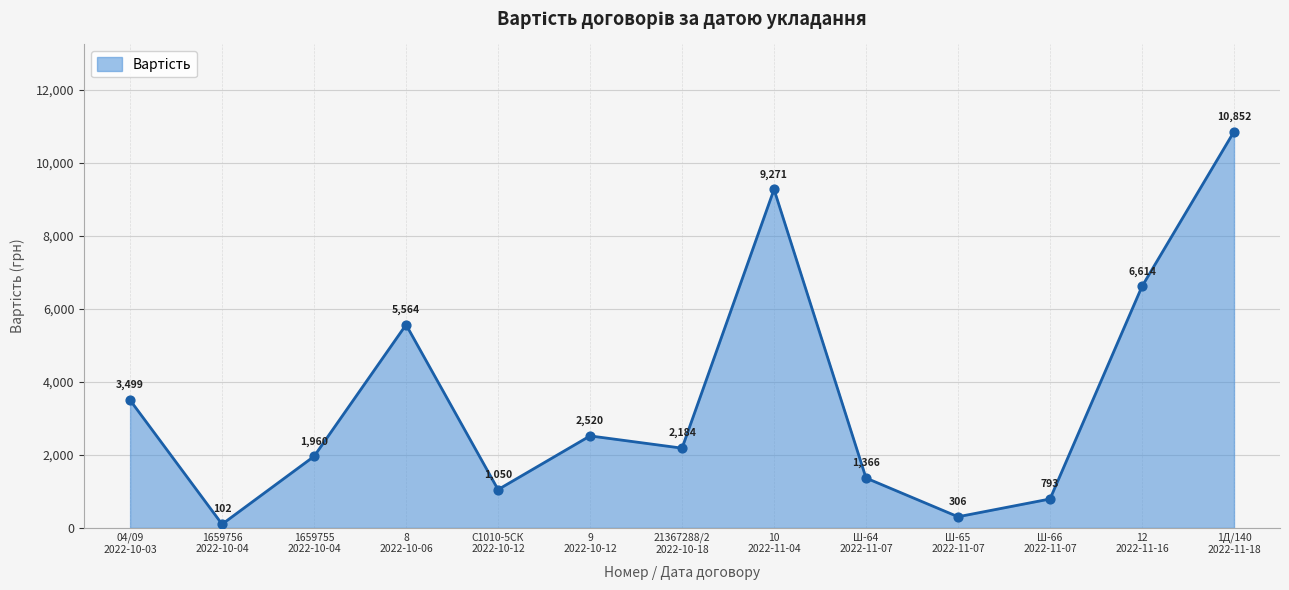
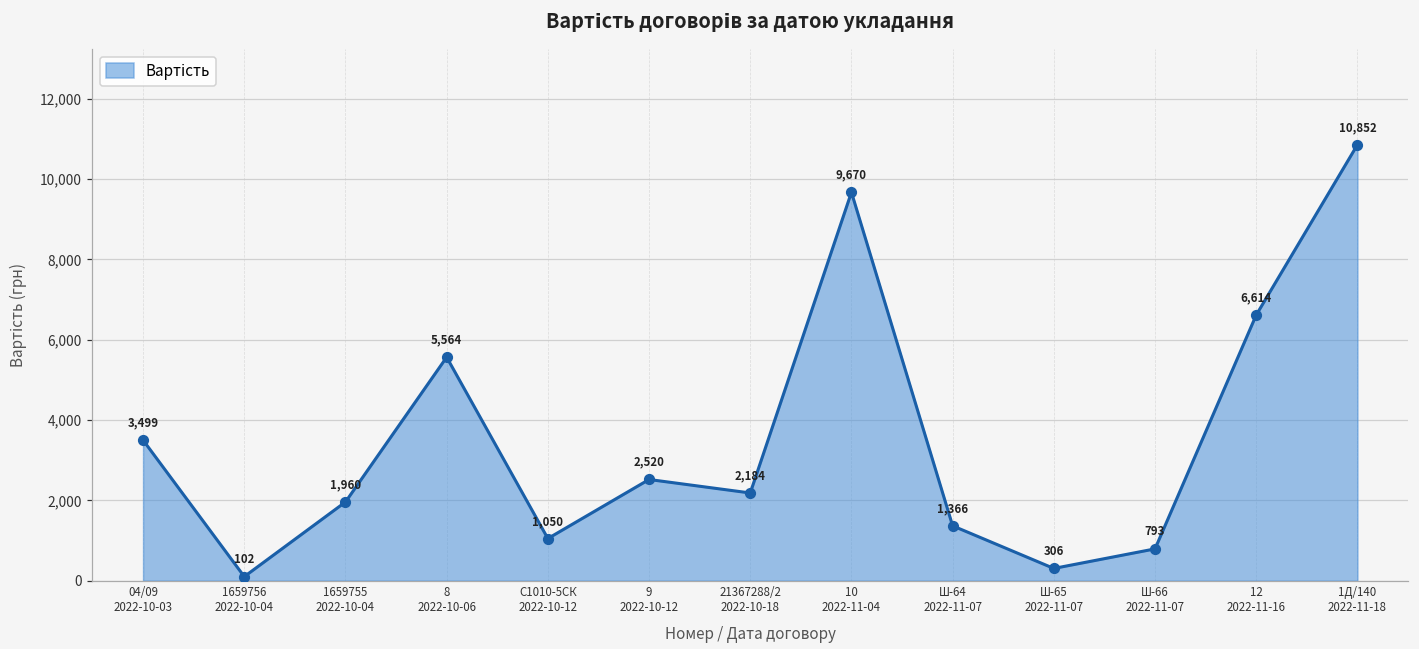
  {
    "04/09 2022-10-03": "3,499",
    "1659756 2022-10-04": "102",
    "1659755 2022-10-04": "1,960",
    "8 2022-10-06": "5,564",
    "C1010-5СК 2022-10-12": "1,050",
    "9 2022-10-12": "2,520",
    "21367288/2 2022-10-18": "2,184",
-   "10 2022-11-04": "9,271",
+   "10 2022-11-04": "9,670",
    "Ш-64 2022-11-07": "1,366",
    "Ш-65 2022-11-07": "306",
    "Ш-66 2022-11-07": "793",
    "12 2022-11-16": "6,614",
    "1Д/140 2022-11-18": "10,852"
  }
